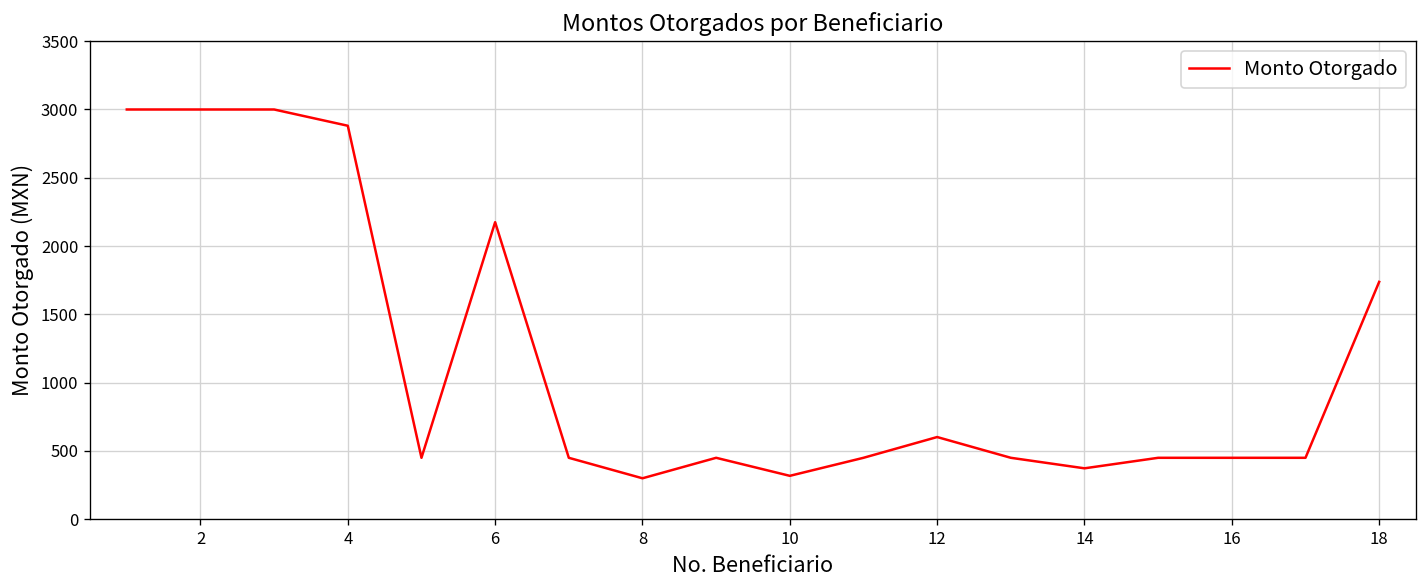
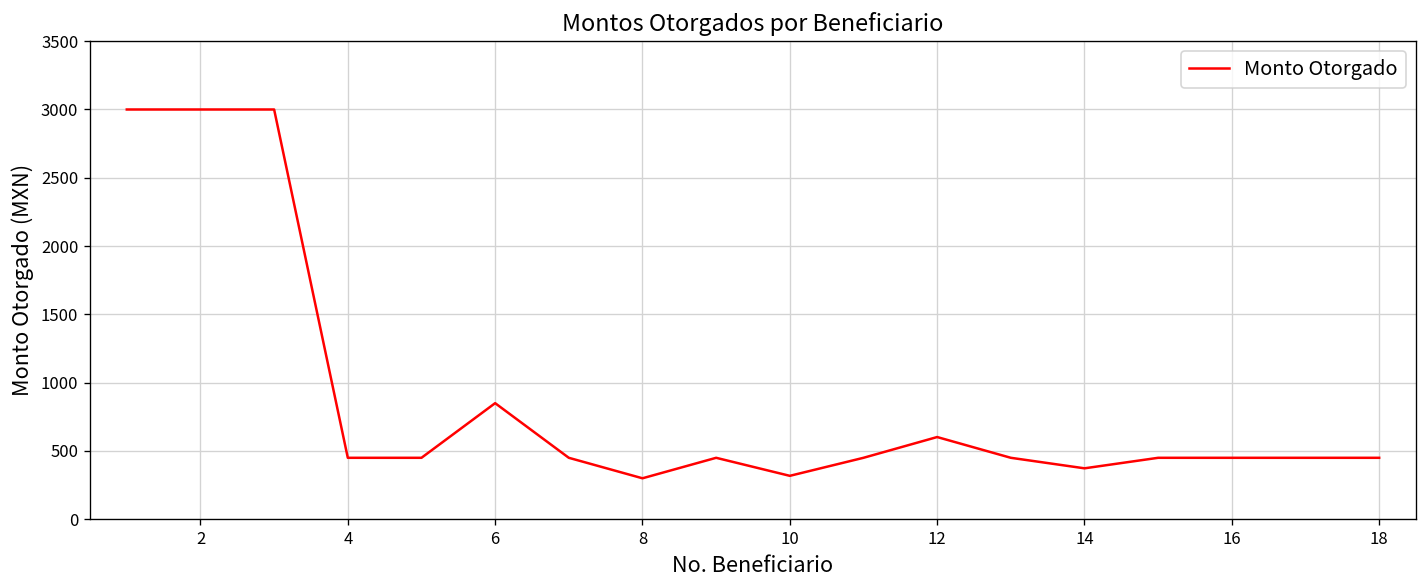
  {
    "2": 3000,
-   "4": 2880,
-   "6": 2180,
+   "4": 450,
+   "6": 850,
    "8": 300,
    "10": 320,
    "12": 600,
    "14": 370,
    "16": 450,
-   "18": 1740
+   "18": 450
  }
